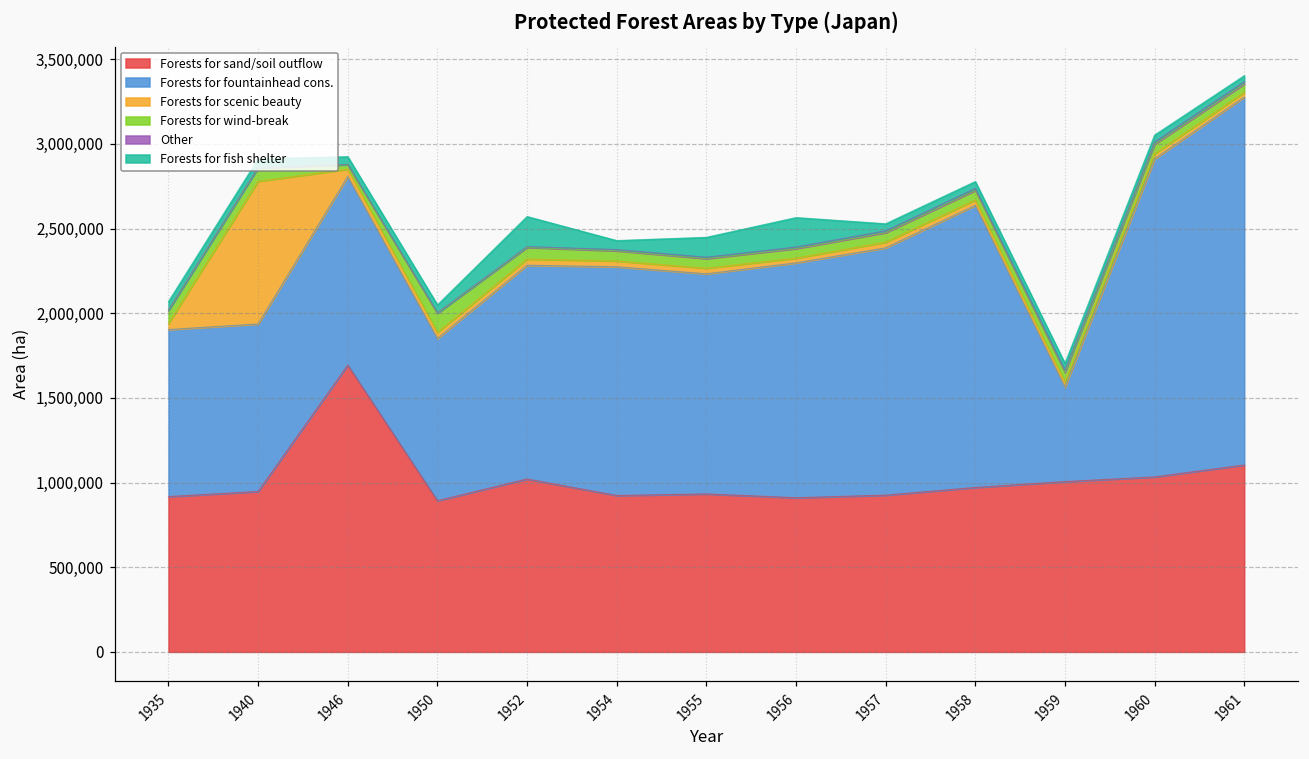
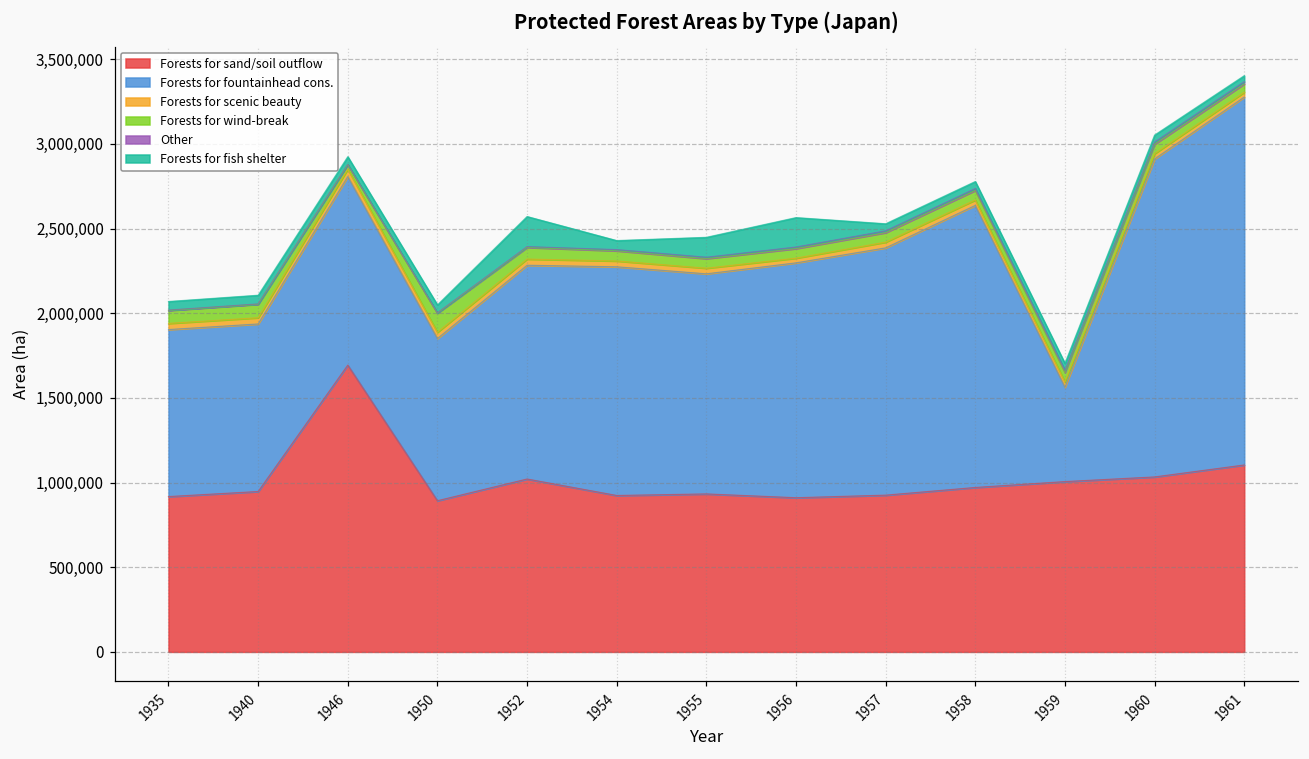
  {
    "Forests for sand/soil outflow": {
      "1935": "920,000",
      "1940": "950,000",
      "1946": "1,690,000",
      "1950": "890,000",
      "1952": "1,020,000",
      "1954": "920,000",
      "1955": "930,000",
      "1956": "910,000",
      "1957": "930,000",
      "1958": "970,000",
      "1959": "1,010,000",
      "1960": "1,030,000",
      "1961": "1,100,000"
    },
    "Forests for fountainhead cons.": {
      "1935": "990,000",
      "1940": "990,000",
      "1946": "1,110,000",
      "1950": "960,000",
      "1952": "1,260,000",
      "1954": "1,350,000",
      "1955": "1,300,000",
      "1956": "1,390,000",
      "1957": "1,460,000",
      "1958": "1,670,000",
      "1959": "560,000",
      "1960": "1,880,000",
      "1961": "2,170,000"
    },
    "Forests for scenic beauty": {
      "1935": "40,000",
-     "1940": "840,000",
+     "1940": "40,000",
      "1946": "40,000",
      "1950": "40,000",
      "1952": "40,000",
      "1954": "30,000",
      "1955": "30,000",
      "1956": "30,000",
      "1957": "30,000",
      "1958": "30,000",
      "1959": "30,000",
      "1960": "30,000",
      "1961": "30,000"
    },
    "Forests for fish shelter": {
      "1935": "50,000",
      "1946": "50,000",
      "1950": "50,000",
      "1952": "180,000",
      "1954": "50,000",
      "1955": "120,000",
      "1956": "170,000",
      "1957": "40,000",
      "1958": "40,000",
      "1959": "40,000",
      "1960": "40,000",
      "1961": "40,000"
    }
  }
